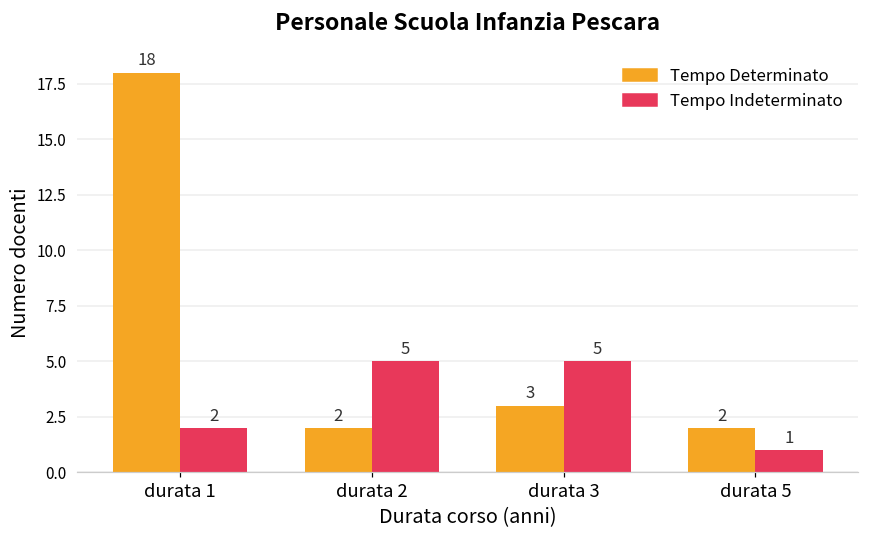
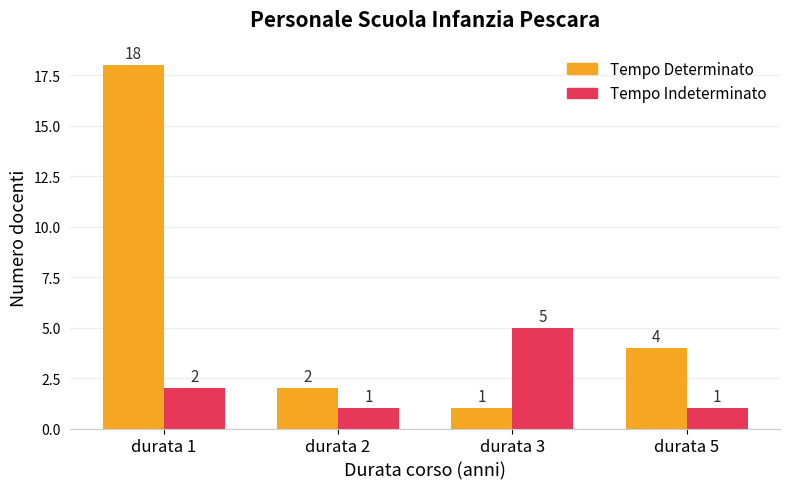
  {
    "Tempo Determinato": {
      "durata 1": 18,
      "durata 2": 2,
-     "durata 3": 3,
-     "durata 5": 2
+     "durata 3": 1,
+     "durata 5": 4
    },
    "Tempo Indeterminato": {
      "durata 1": 2,
-     "durata 2": 5,
+     "durata 2": 1,
      "durata 3": 5,
      "durata 5": 1
    }
  }
